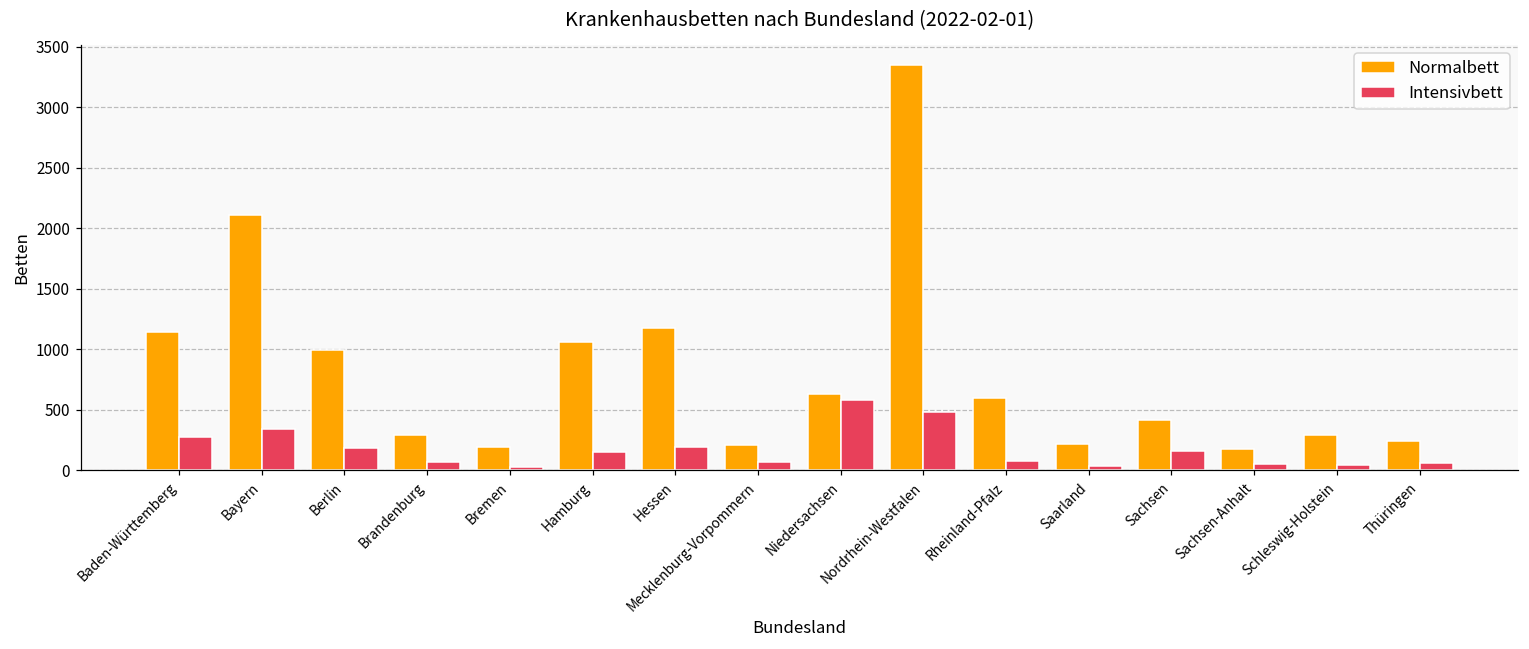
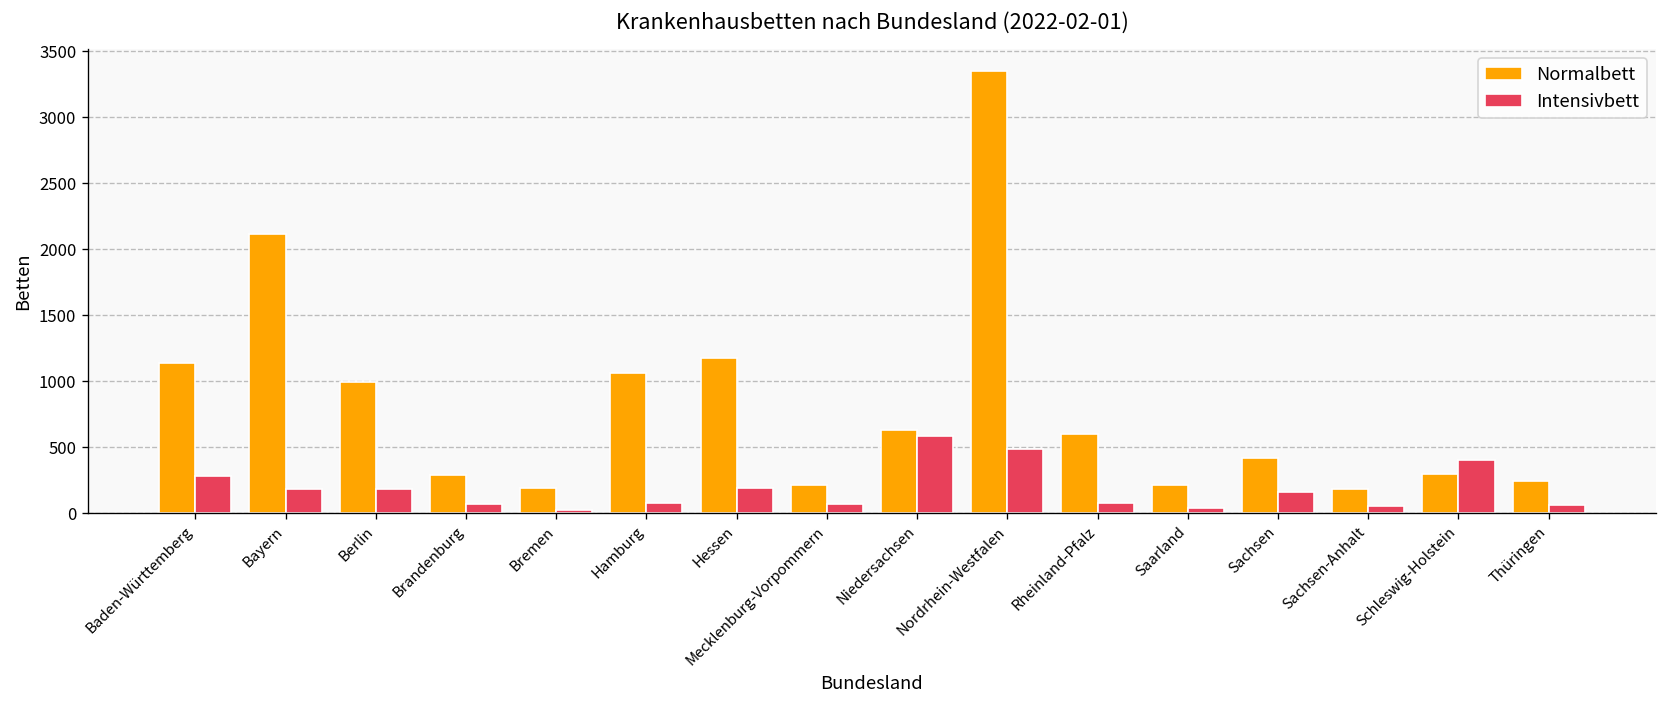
  {
    "Normalbett": {
      "Baden-Württemberg": 1140,
      "Bayern": 2110,
      "Berlin": 990,
      "Brandenburg": 290,
      "Bremen": 190,
      "Hamburg": 1060,
      "Hessen": 1180,
      "Mecklenburg-Vorpommern": 210,
      "Niedersachsen": 630,
      "Nordrhein-Westfalen": 3350,
      "Rheinland-Pfalz": 600,
      "Saarland": 220,
      "Sachsen": 420,
      "Sachsen-Anhalt": 180,
      "Schleswig-Holstein": 290,
      "Thüringen": 240
    },
    "Intensivbett": {
      "Baden-Württemberg": 280,
-     "Bayern": 350,
+     "Bayern": 180,
      "Berlin": 180,
      "Brandenburg": 70,
      "Bremen": 20,
-     "Hamburg": 150,
+     "Hamburg": 80,
      "Hessen": 190,
      "Mecklenburg-Vorpommern": 70,
      "Niedersachsen": 590,
      "Nordrhein-Westfalen": 480,
      "Rheinland-Pfalz": 80,
      "Saarland": 40,
      "Sachsen": 160,
      "Sachsen-Anhalt": 50,
-     "Schleswig-Holstein": 50,
+     "Schleswig-Holstein": 410,
      "Thüringen": 60
    }
  }
